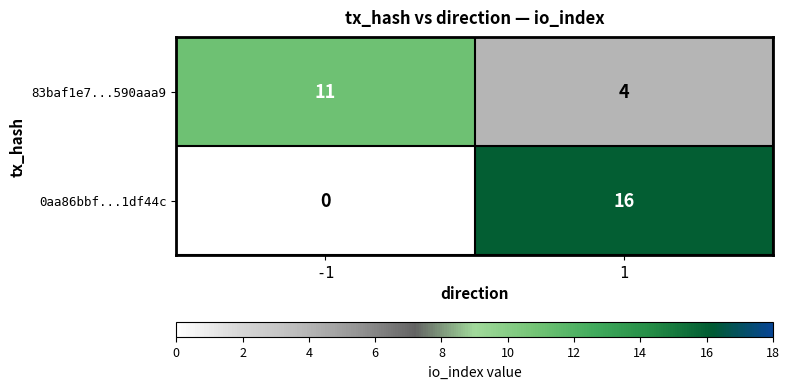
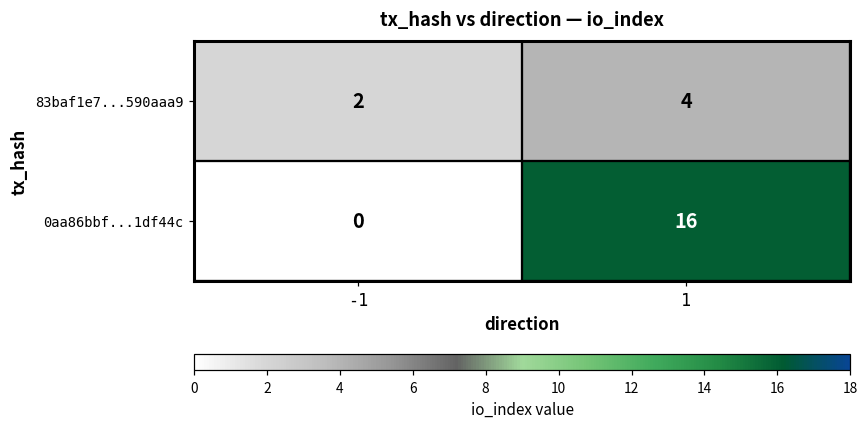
  {
    "83baf1e7...590aaa9": {
-     "-1": 11,
+     "-1": 2,
      "1": 4
    },
    "0aa86bbf...1df44c": {
      "-1": 0,
      "1": 16
    }
  }
